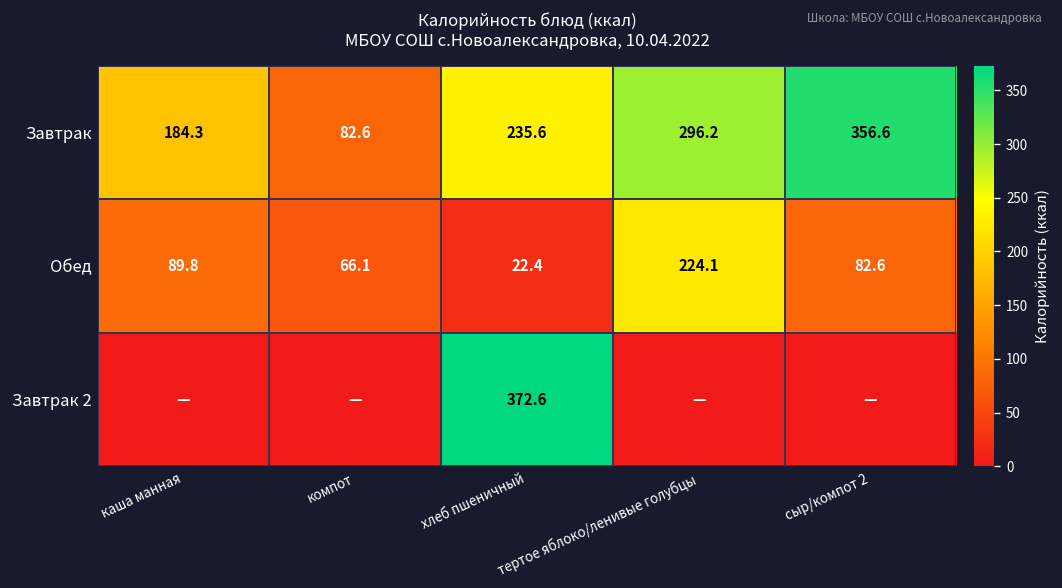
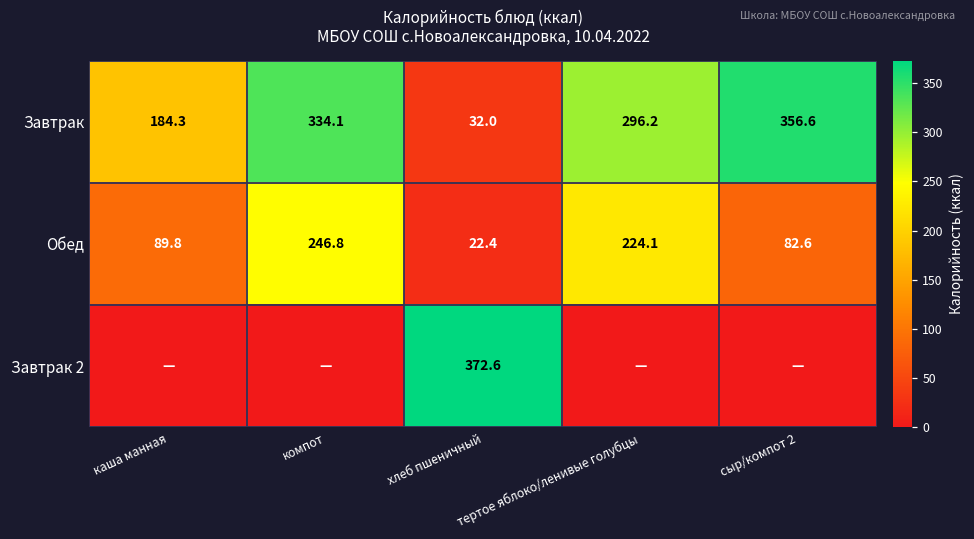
  {
    "Завтрак": {
      "каша манная": 184.3,
-     "компот": 82.6,
-     "хлеб пшеничный": 235.6,
+     "компот": 334.1,
+     "хлеб пшеничный": 32.0,
      "тертое яблоко/ленивые голубцы": 296.2,
      "сыр/компот 2": 356.6
    },
    "Обед": {
      "каша манная": 89.8,
-     "компот": 66.1,
+     "компот": 246.8,
      "хлеб пшеничный": 22.4,
      "тертое яблоко/ленивые голубцы": 224.1,
      "сыр/компот 2": 82.6
    },
    "Завтрак 2": {
      "хлеб пшеничный": 372.6
    }
  }
